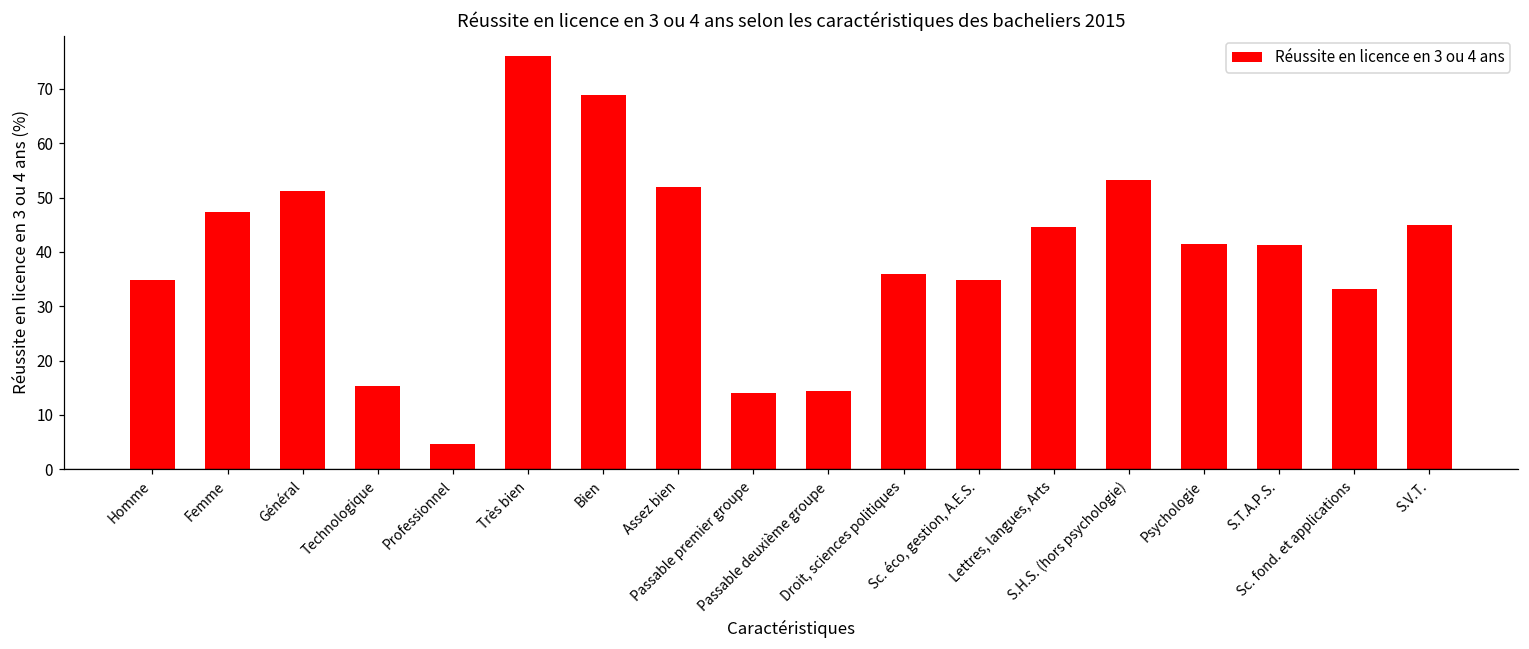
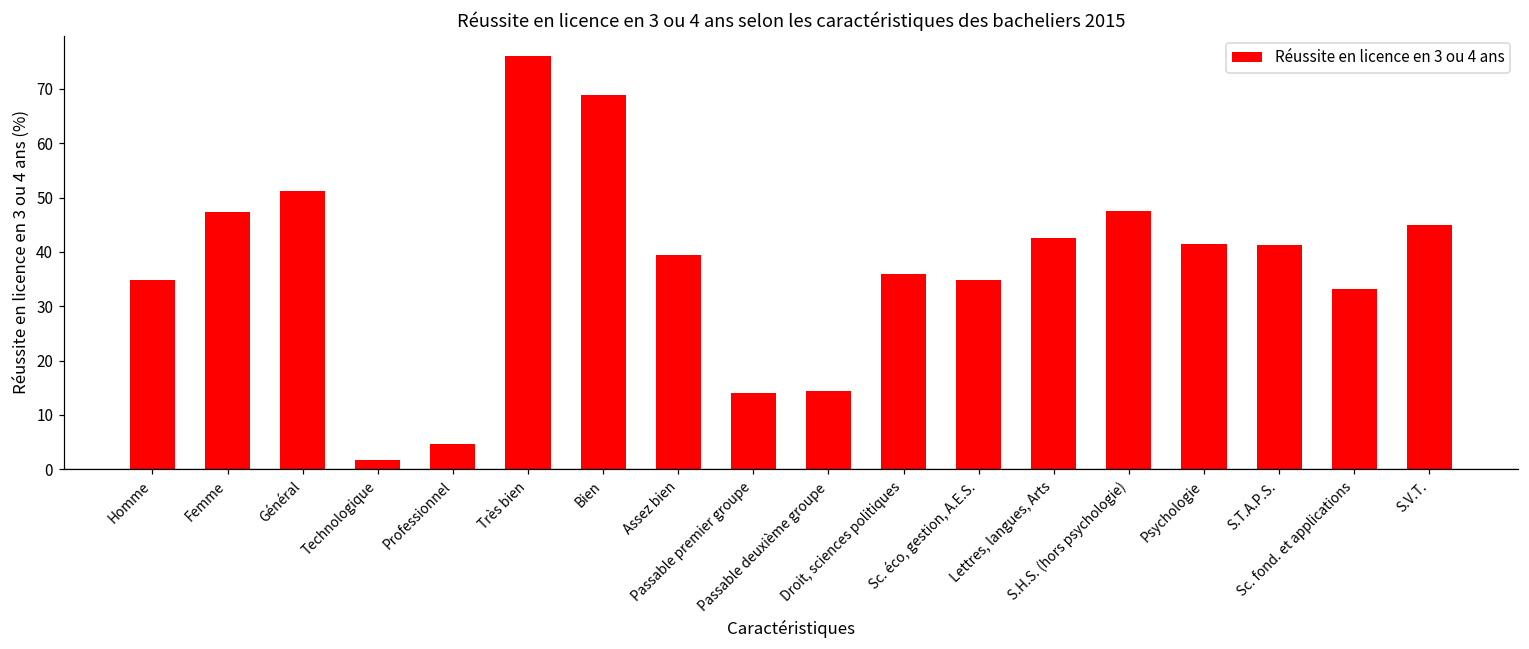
  {
    "Homme": 35,
    "Femme": 47,
    "Général": 51,
-   "Technologique": 15,
+   "Technologique": 2,
    "Professionnel": 5,
    "Très bien": 76,
    "Bien": 69,
-   "Assez bien": 52,
+   "Assez bien": 40,
    "Passable premier groupe": 14,
    "Passable deuxième groupe": 15,
    "Droit, sciences politiques": 36,
    "Sc. éco, gestion, A.E.S.": 35,
-   "Lettres, langues, Arts": 45,
-   "S.H.S. (hors psychologie)": 53,
+   "Lettres, langues, Arts": 43,
+   "S.H.S. (hors psychologie)": 48,
    "Psychologie": 42,
    "S.T.A.P.S.": 41,
    "Sc. fond. et applications": 33,
    "S.V.T.": 45
  }
